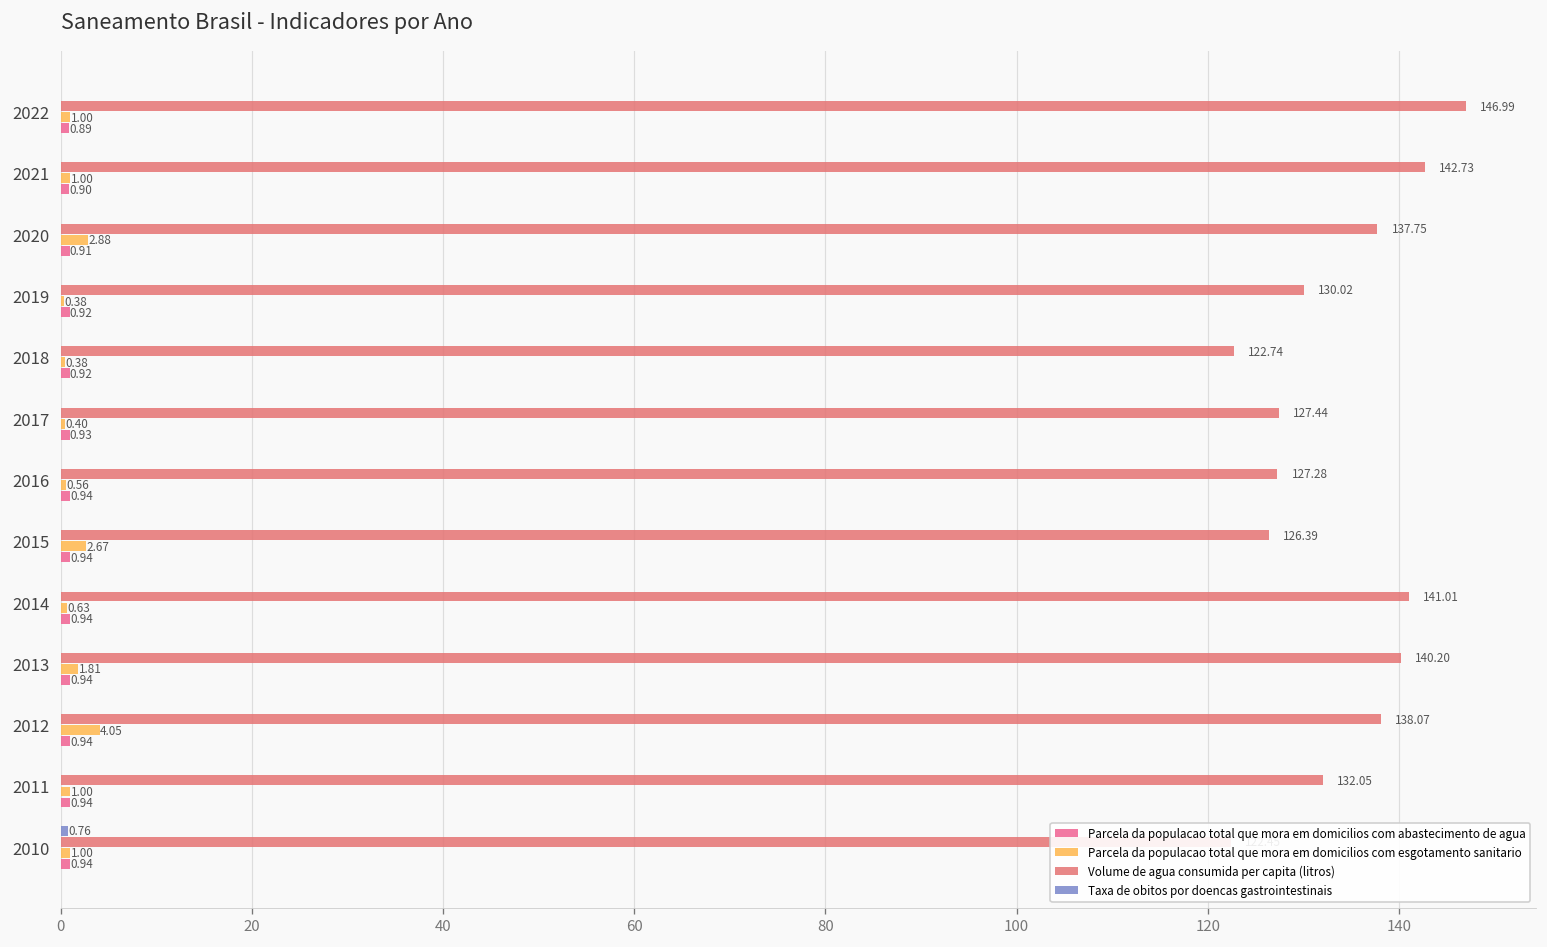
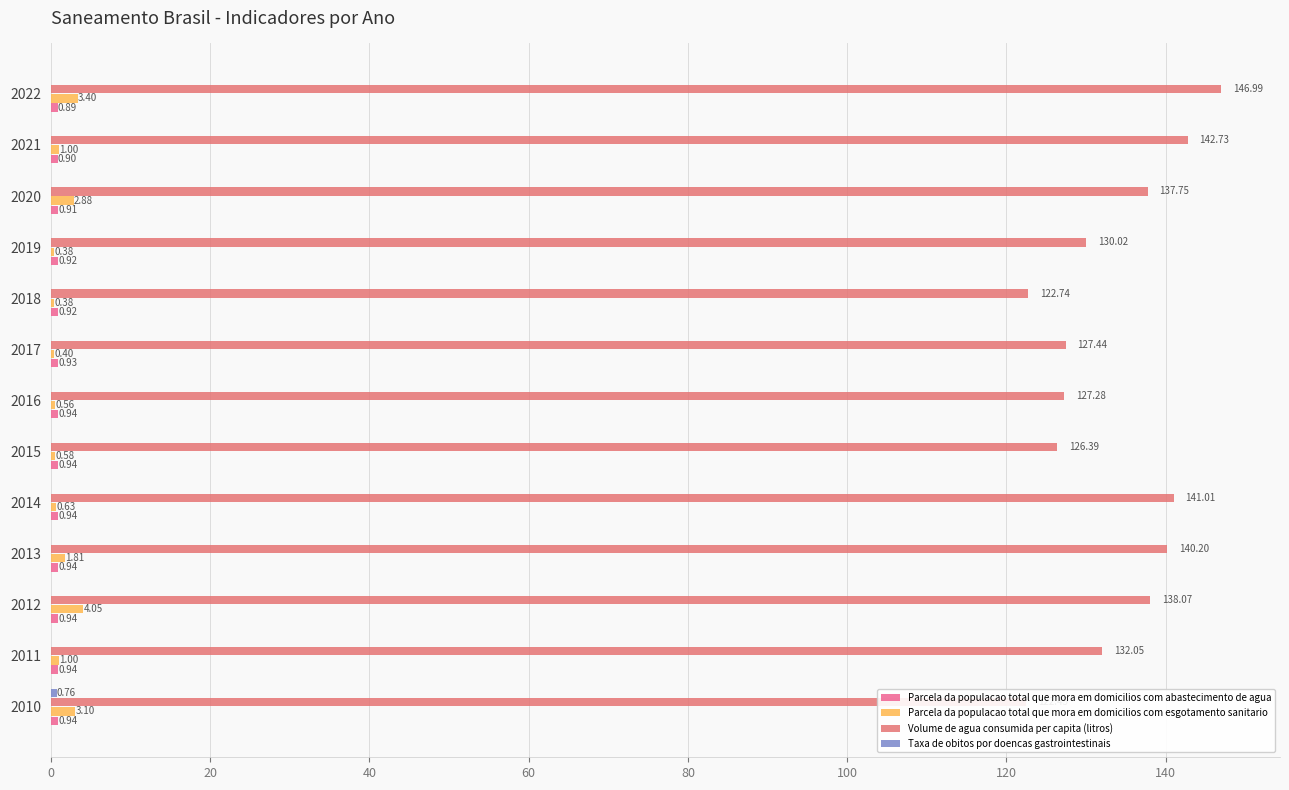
  {
    "Parcela da populacao total que mora em domicilios com esgotamento sanitario": {
-     "2022": 1.00,
+     "2022": 3.40,
      "2021": 1.00,
      "2020": 2.88,
      "2019": 0.38,
      "2018": 0.38,
      "2017": 0.40,
      "2016": 0.56,
-     "2015": 2.67,
+     "2015": 0.58,
      "2014": 0.63,
      "2013": 1.81,
      "2012": 4.05,
      "2011": 1.00,
-     "2010": 1.00
+     "2010": 3.10
    },
    "Taxa de obitos por doencas gastrointestinais": {
      "2010": 0.76
    }
  }
